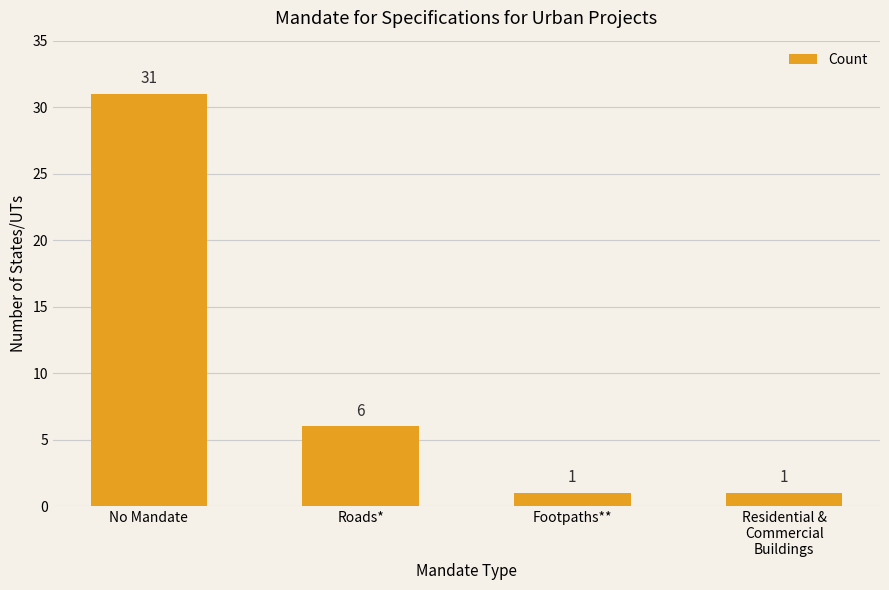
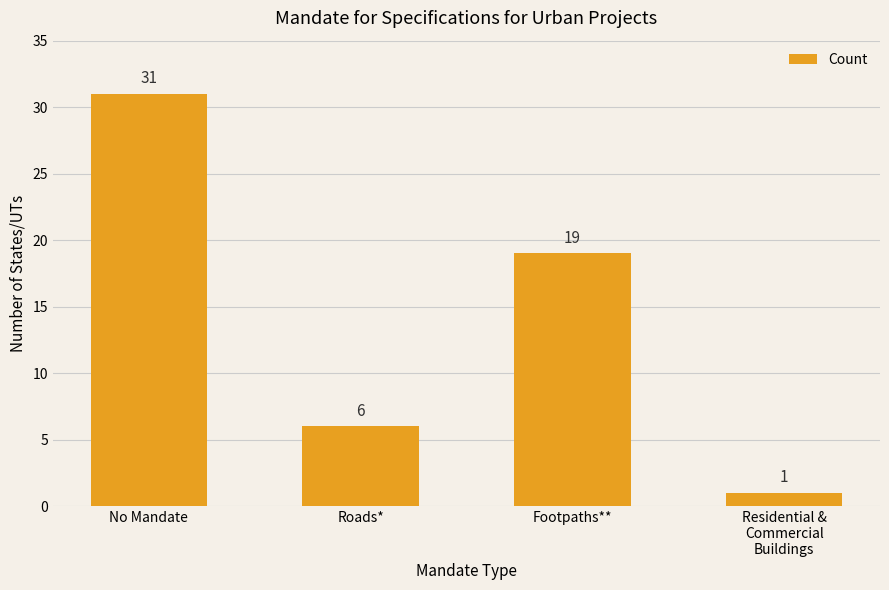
  {
    "No Mandate": 31,
    "Roads*": 6,
-   "Footpaths**": 1,
+   "Footpaths**": 19,
    "Residential & Commercial Buildings": 1
  }
